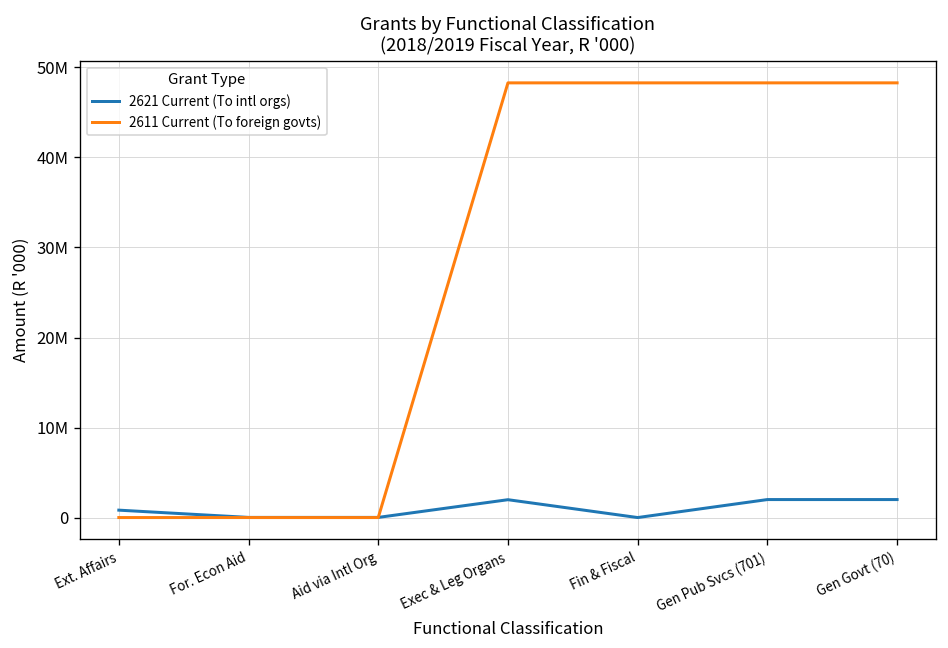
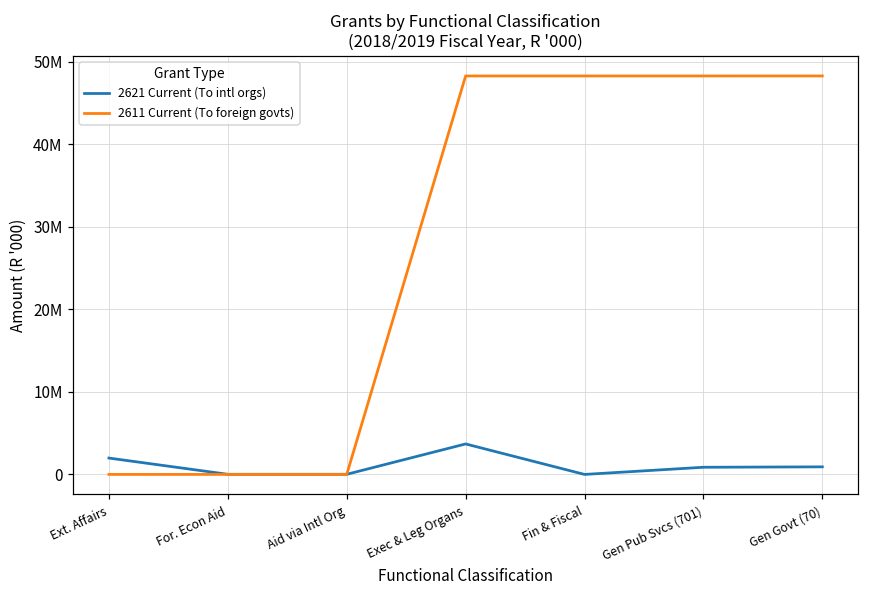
  {
    "2621 Current (To intl orgs)": {
-     "Ext. Affairs": 1000000,
-     "Exec & Leg Organs": 2000000,
+     "Ext. Affairs": 2000000,
+     "Exec & Leg Organs": 4000000,
      "Fin & Fiscal": 0,
-     "Gen Pub Svcs (701)": 2000000,
-     "Gen Govt (70)": 2000000
+     "Gen Pub Svcs (701)": 1000000,
+     "Gen Govt (70)": 1000000
    },
    "2611 Current (To foreign govts)": {
      "Ext. Affairs": 0,
      "Exec & Leg Organs": 48000000,
      "Fin & Fiscal": 48000000,
      "Gen Pub Svcs (701)": 48000000,
      "Gen Govt (70)": 48000000
    }
  }
